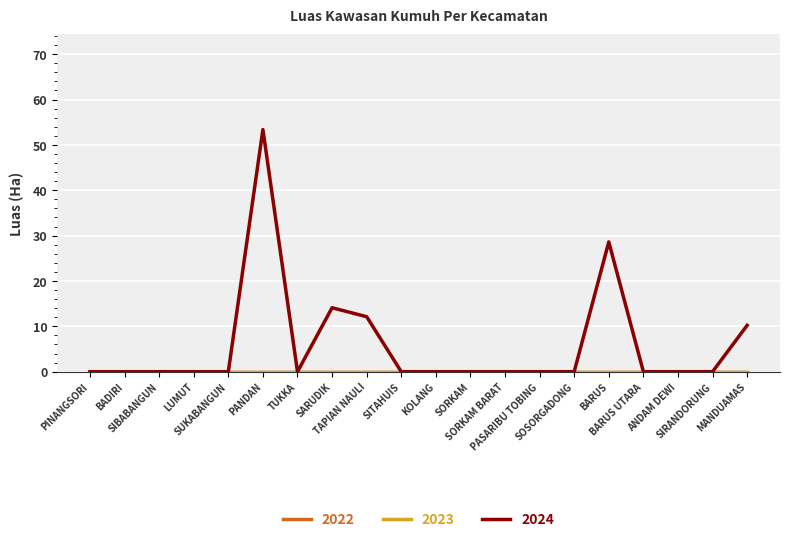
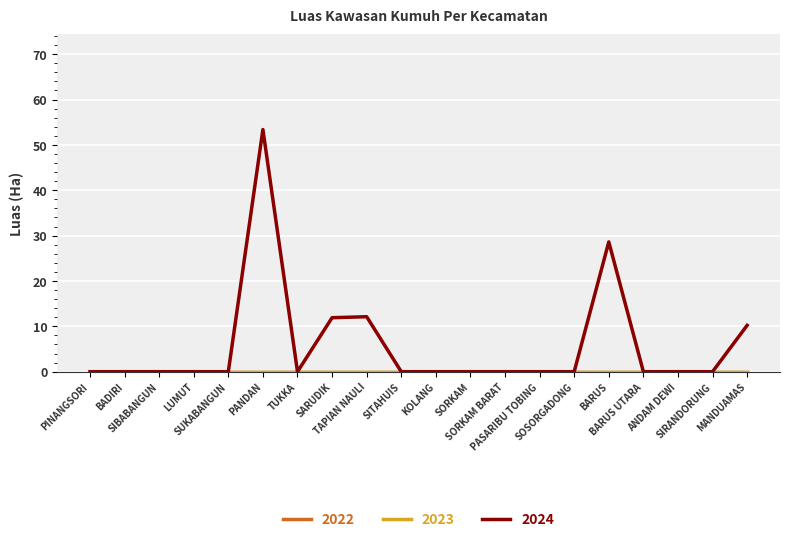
  {
    "2023": {
      "PANDAN": 0,
      "SARUDIK": 0,
      "TAPIAN NAULI": 0,
      "BARUS": 0,
      "MANDUAMAS": 0
    },
    "2024": {
      "PANDAN": 53,
-     "SARUDIK": 14,
+     "SARUDIK": 12,
      "TAPIAN NAULI": 12,
      "BARUS": 29,
      "MANDUAMAS": 10
    }
  }
